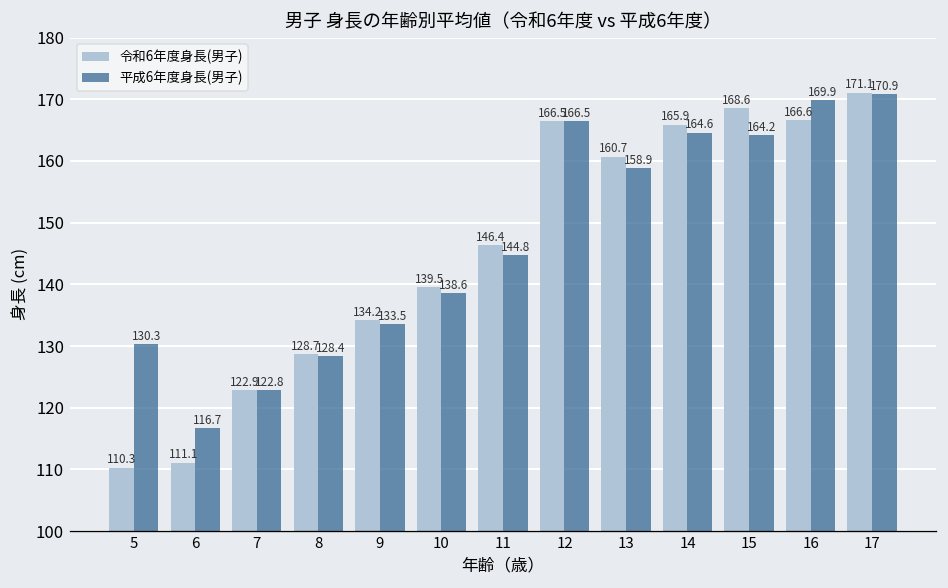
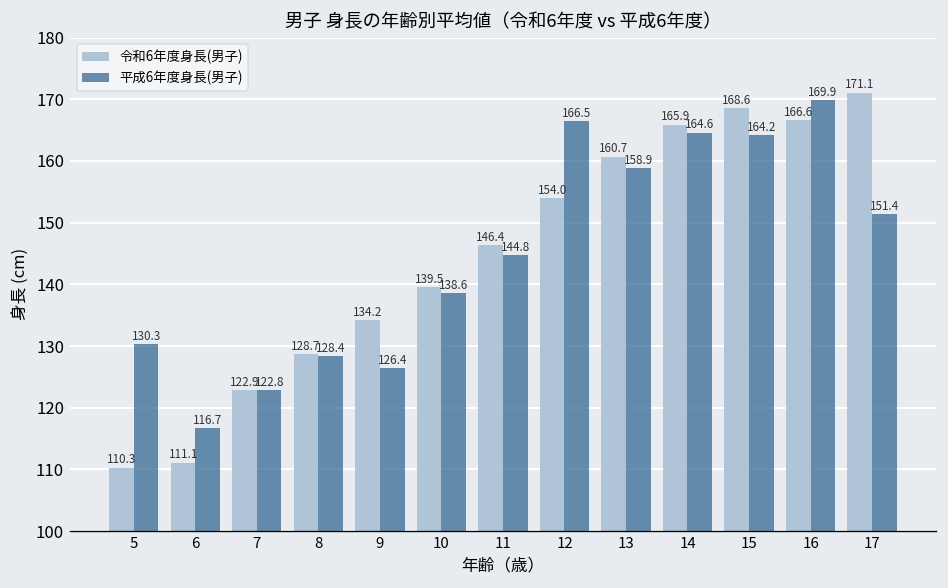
  {
    "令和6年度身長(男子)": {
      "5": 110.3,
      "6": 111.1,
      "8": 128.7,
      "9": 134.2,
      "10": 139.5,
      "11": 146.4,
-     "12": 166.5,
+     "12": 154.0,
      "13": 160.7,
      "14": 165.9,
      "15": 168.6,
      "16": 166.6,
      "17": 171.1
    },
    "平成6年度身長(男子)": {
      "5": 130.3,
      "6": 116.7,
      "8": 128.4,
-     "9": 133.5,
+     "9": 126.4,
      "10": 138.6,
      "11": 144.8,
      "12": 166.5,
      "13": 158.9,
      "14": 164.6,
      "15": 164.2,
      "16": 169.9,
-     "17": 170.9
+     "17": 151.4
    }
  }
